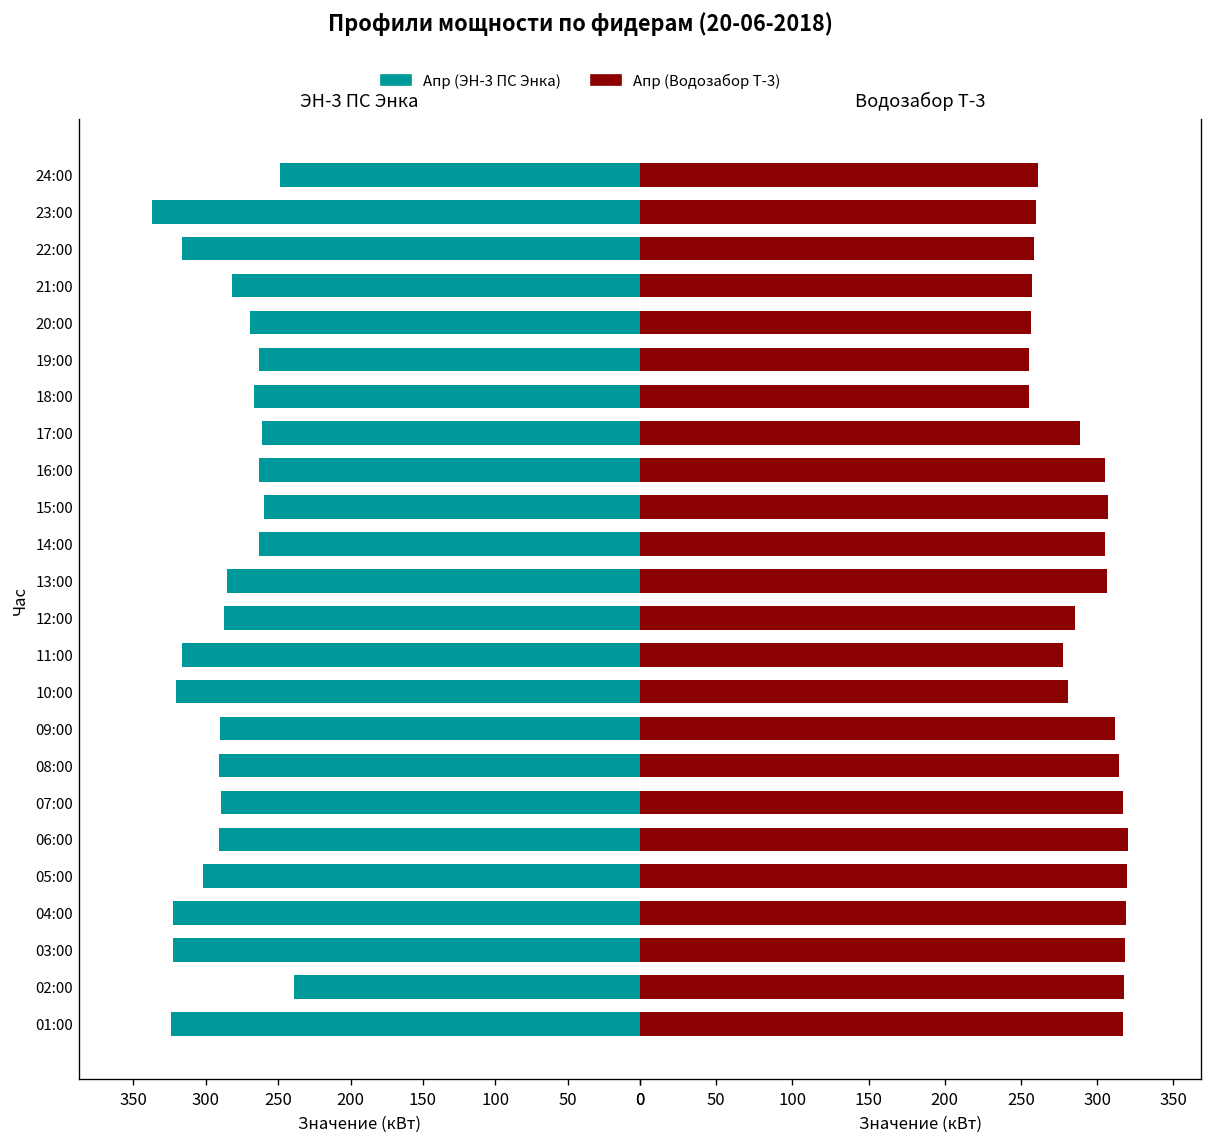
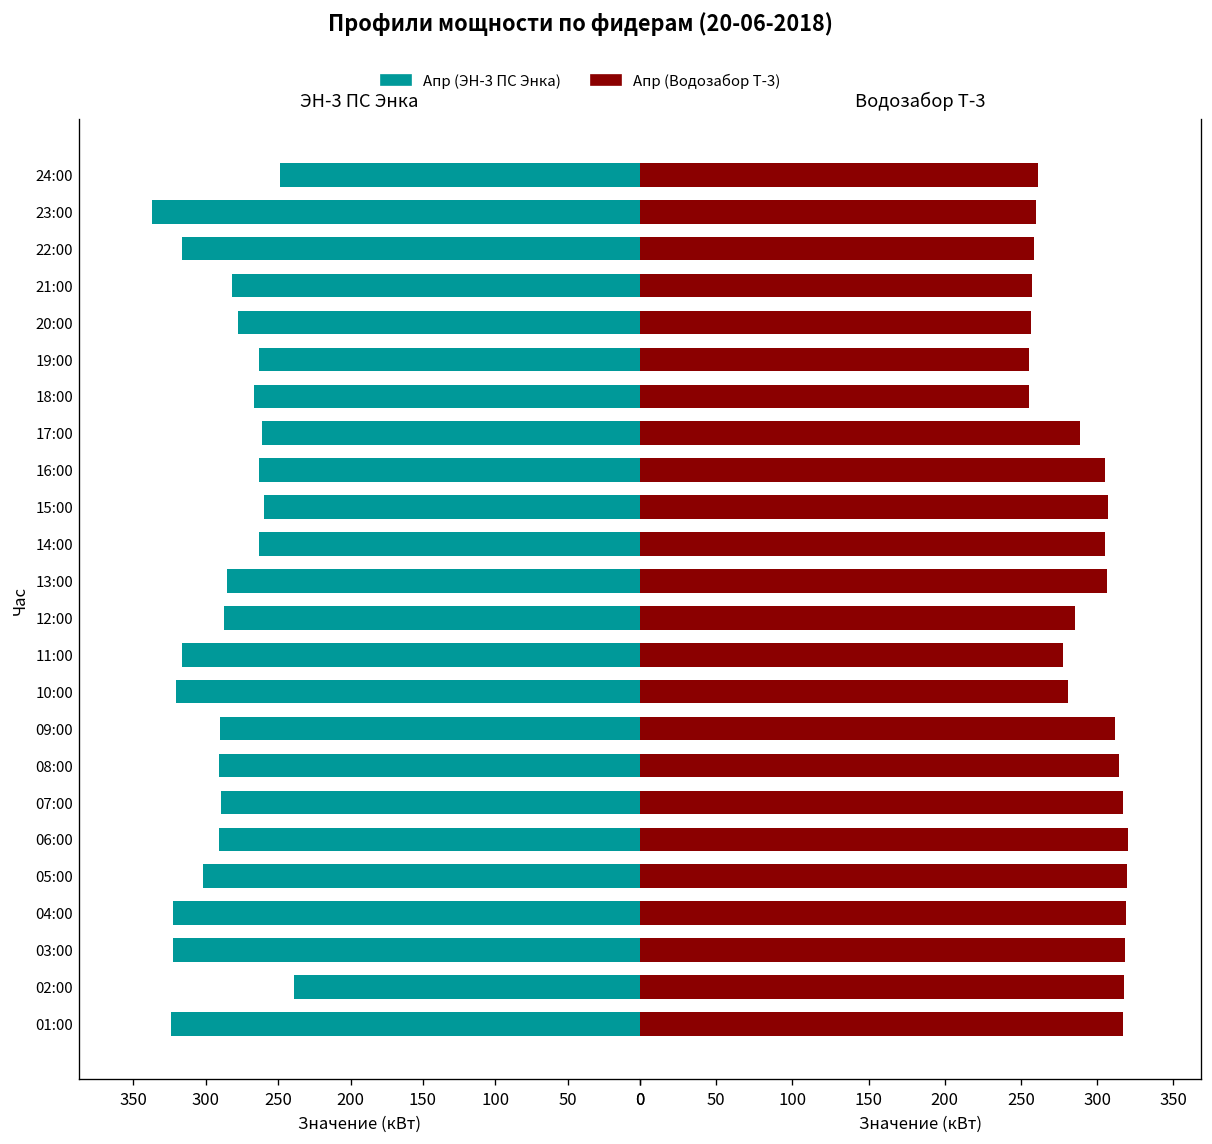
  {
    "ЭН-3 ПС Энка": {
      "24:00": 248,
      "23:00": 337,
      "22:00": 316,
      "21:00": 282,
-     "20:00": 270,
+     "20:00": 278,
      "19:00": 263,
      "18:00": 267,
      "17:00": 261,
      "16:00": 263,
      "15:00": 259,
      "14:00": 263,
      "13:00": 285,
      "12:00": 288,
      "11:00": 317,
      "10:00": 320,
      "09:00": 290,
      "08:00": 291,
      "07:00": 290,
      "06:00": 291,
      "05:00": 302,
      "04:00": 323,
      "03:00": 322,
      "02:00": 239,
      "01:00": 324
    }
  }
